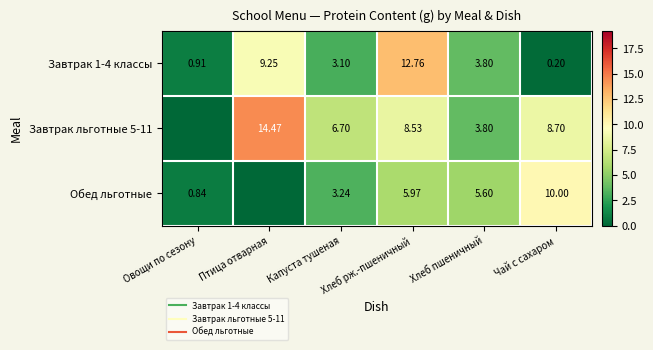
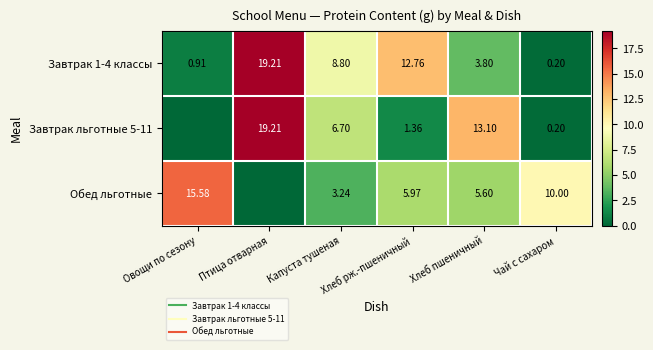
  {
    "Завтрак 1-4 классы": {
      "Овощи по сезону": 0.91,
-     "Птица отварная": 9.25,
-     "Капуста тушеная": 3.10,
+     "Птица отварная": 19.21,
+     "Капуста тушеная": 8.80,
      "Хлеб рж.-пшеничный": 12.76,
      "Хлеб пшеничный": 3.80,
      "Чай с сахаром": 0.20
    },
    "Завтрак льготные 5-11": {
-     "Птица отварная": 14.47,
+     "Птица отварная": 19.21,
      "Капуста тушеная": 6.70,
-     "Хлеб рж.-пшеничный": 8.53,
-     "Хлеб пшеничный": 3.80,
-     "Чай с сахаром": 8.70
+     "Хлеб рж.-пшеничный": 1.36,
+     "Хлеб пшеничный": 13.10,
+     "Чай с сахаром": 0.20
    },
    "Обед льготные": {
-     "Овощи по сезону": 0.84,
+     "Овощи по сезону": 15.58,
      "Капуста тушеная": 3.24,
      "Хлеб рж.-пшеничный": 5.97,
      "Хлеб пшеничный": 5.60,
      "Чай с сахаром": 10.00
    }
  }
